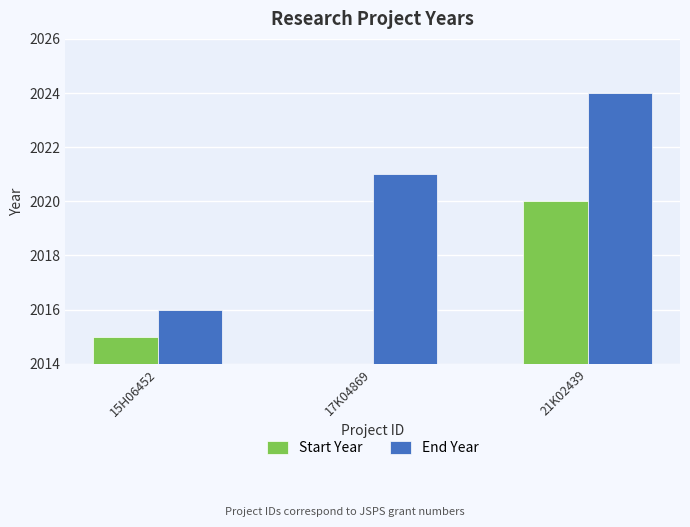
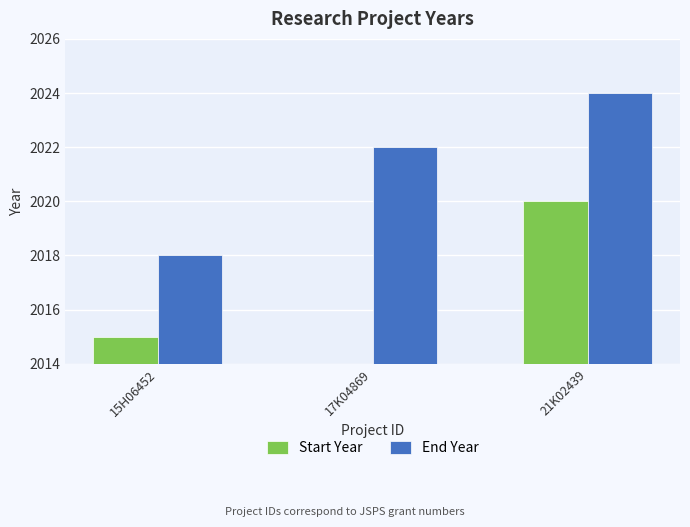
  {
    "Start Year": {
      "15H06452": 2015,
      "17K04869": 2014,
      "21K02439": 2020
    },
    "End Year": {
-     "15H06452": 2016,
-     "17K04869": 2021,
+     "15H06452": 2018,
+     "17K04869": 2022,
      "21K02439": 2024
    }
  }
